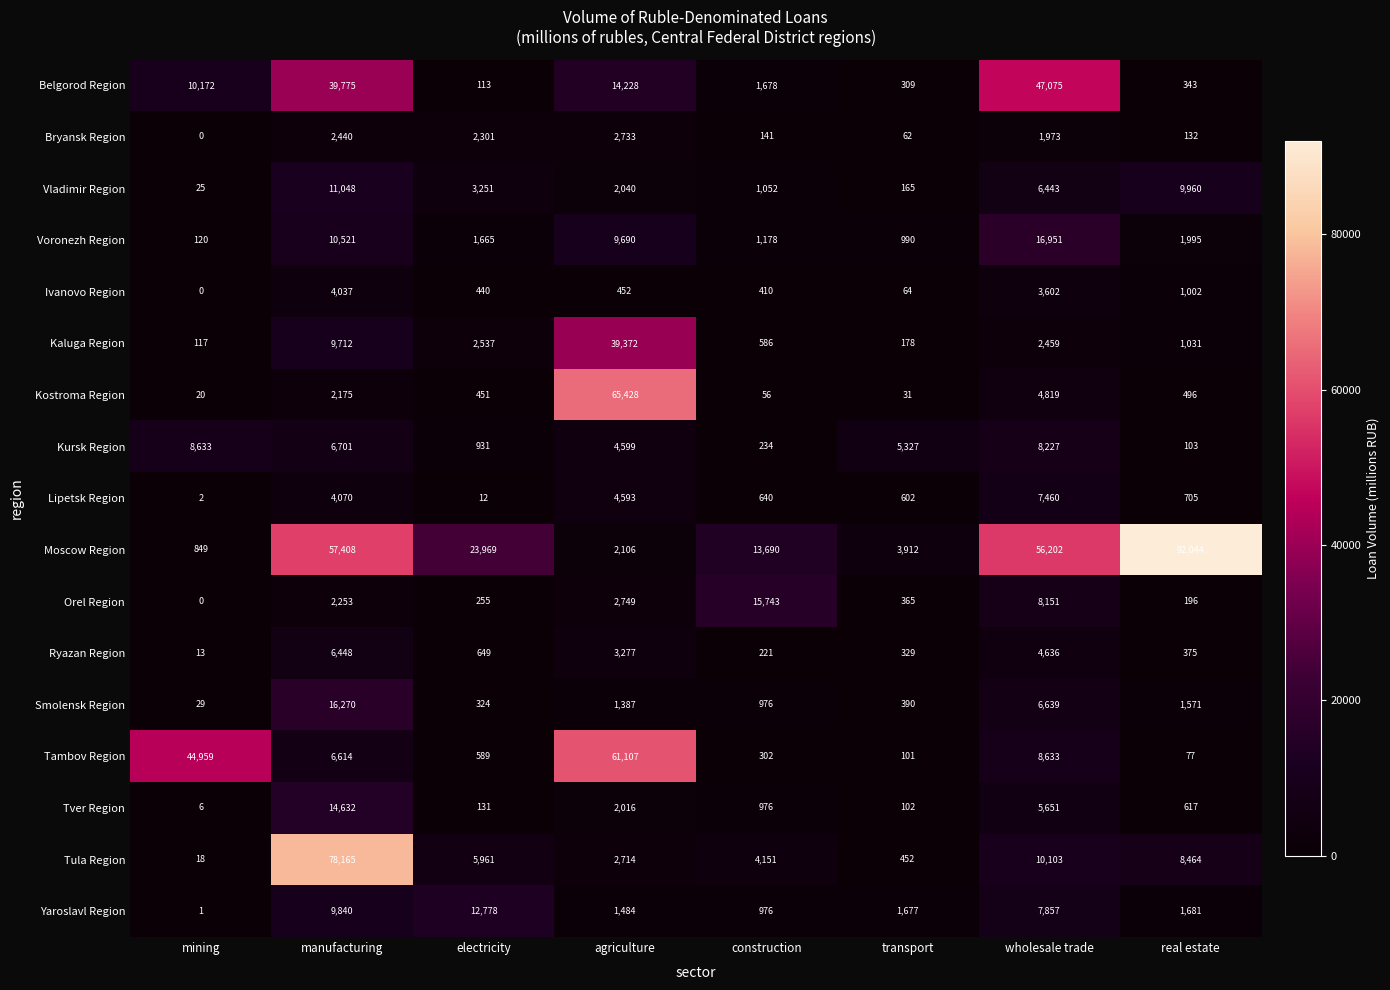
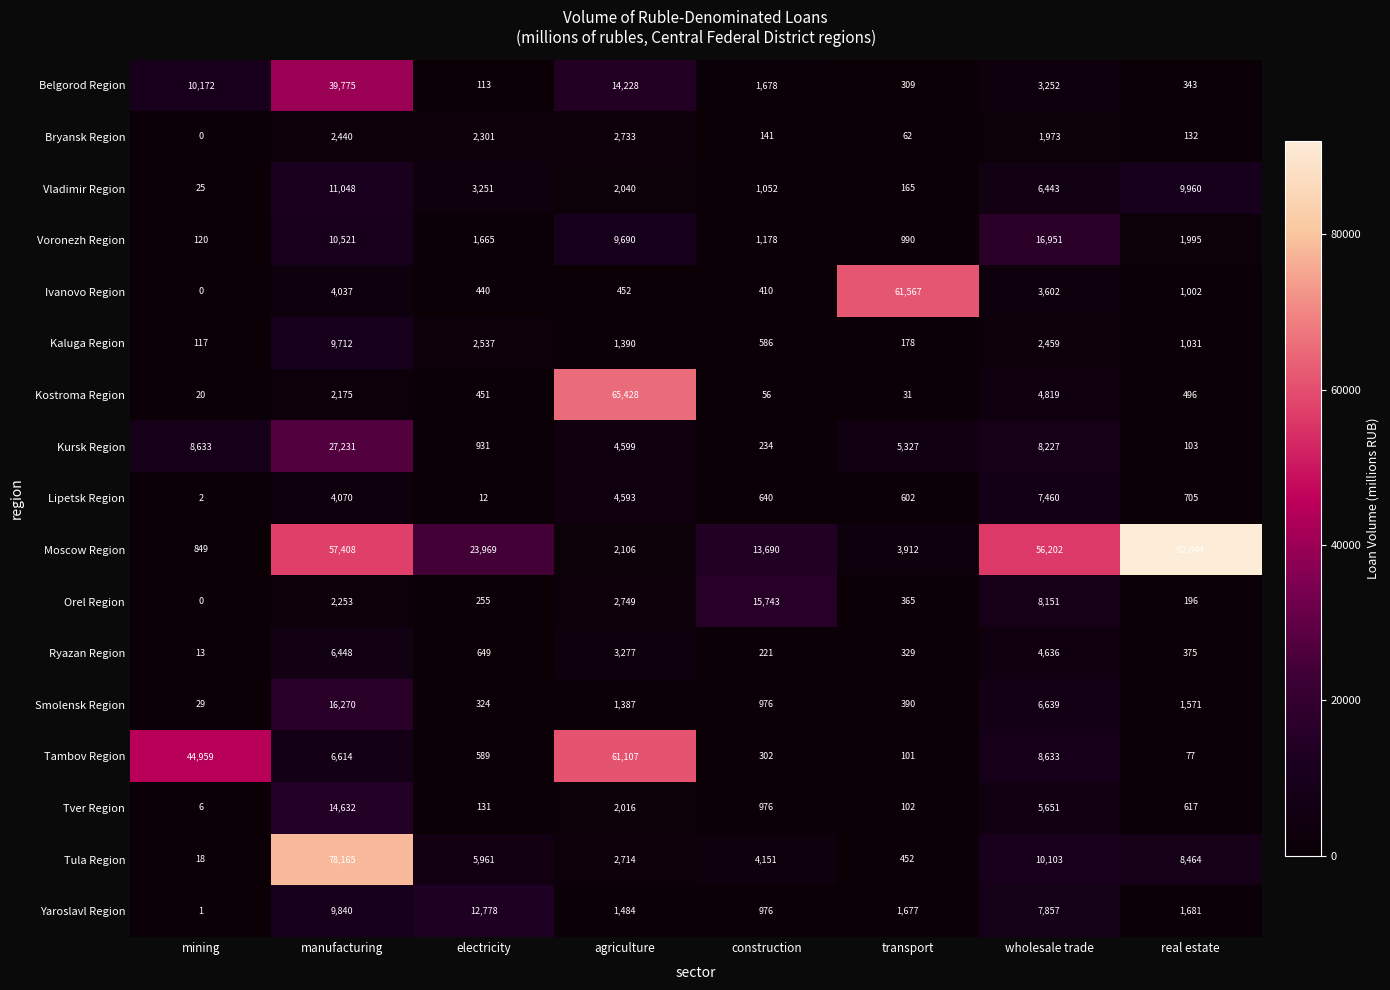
  {
    "Belgorod Region": {
      "mining": "10,172",
      "manufacturing": "39,775",
      "electricity": "113",
      "agriculture": "14,228",
      "construction": "1,678",
      "transport": "309",
-     "wholesale trade": "47,075",
+     "wholesale trade": "3,252",
      "real estate": "343"
    },
    "Bryansk Region": {
      "mining": "0",
      "manufacturing": "2,440",
      "electricity": "2,301",
      "agriculture": "2,733",
      "construction": "141",
      "transport": "62",
      "wholesale trade": "1,973",
      "real estate": "132"
    },
    "Vladimir Region": {
      "mining": "25",
      "manufacturing": "11,048",
      "electricity": "3,251",
      "agriculture": "2,040",
      "construction": "1,052",
      "transport": "165",
      "wholesale trade": "6,443",
      "real estate": "9,960"
    },
    "Voronezh Region": {
      "mining": "120",
      "manufacturing": "10,521",
      "electricity": "1,665",
      "agriculture": "9,690",
      "construction": "1,178",
      "transport": "990",
      "wholesale trade": "16,951",
      "real estate": "1,995"
    },
    "Ivanovo Region": {
      "mining": "0",
      "manufacturing": "4,037",
      "electricity": "440",
      "agriculture": "452",
      "construction": "410",
-     "transport": "64",
+     "transport": "61,567",
      "wholesale trade": "3,602",
      "real estate": "1,002"
    },
    "Kaluga Region": {
      "mining": "117",
      "manufacturing": "9,712",
      "electricity": "2,537",
-     "agriculture": "39,372",
+     "agriculture": "1,390",
      "construction": "586",
      "transport": "178",
      "wholesale trade": "2,459",
      "real estate": "1,031"
    },
    "Kostroma Region": {
      "mining": "20",
      "manufacturing": "2,175",
      "electricity": "451",
      "agriculture": "65,428",
      "construction": "56",
      "transport": "31",
      "wholesale trade": "4,819",
      "real estate": "496"
    },
    "Kursk Region": {
      "mining": "8,633",
-     "manufacturing": "6,701",
+     "manufacturing": "27,231",
      "electricity": "931",
      "agriculture": "4,599",
      "construction": "234",
      "transport": "5,327",
      "wholesale trade": "8,227",
      "real estate": "103"
    },
    "Lipetsk Region": {
      "mining": "2",
      "manufacturing": "4,070",
      "electricity": "12",
      "agriculture": "4,593",
      "construction": "640",
      "transport": "602",
      "wholesale trade": "7,460",
      "real estate": "705"
    },
    "Moscow Region": {
      "mining": "849",
      "manufacturing": "57,408",
      "electricity": "23,969",
      "agriculture": "2,106",
      "construction": "13,690",
      "transport": "3,912",
      "wholesale trade": "56,202"
    },
    "Orel Region": {
      "mining": "0",
      "manufacturing": "2,253",
      "electricity": "255",
      "agriculture": "2,749",
      "construction": "15,743",
      "transport": "365",
      "wholesale trade": "8,151",
      "real estate": "196"
    },
    "Ryazan Region": {
      "mining": "13",
      "manufacturing": "6,448",
      "electricity": "649",
      "agriculture": "3,277",
      "construction": "221",
      "transport": "329",
      "wholesale trade": "4,636",
      "real estate": "375"
    },
    "Smolensk Region": {
      "mining": "29",
      "manufacturing": "16,270",
      "electricity": "324",
      "agriculture": "1,387",
      "construction": "976",
      "transport": "390",
      "wholesale trade": "6,639",
      "real estate": "1,571"
    },
    "Tambov Region": {
      "mining": "44,959",
      "manufacturing": "6,614",
      "electricity": "589",
      "agriculture": "61,107",
      "construction": "302",
      "transport": "101",
      "wholesale trade": "8,633",
      "real estate": "77"
    },
    "Tver Region": {
      "mining": "6",
      "manufacturing": "14,632",
      "electricity": "131",
      "agriculture": "2,016",
      "construction": "976",
      "transport": "102",
      "wholesale trade": "5,651",
      "real estate": "617"
    },
    "Tula Region": {
      "mining": "18",
      "manufacturing": "78,165",
      "electricity": "5,961",
      "agriculture": "2,714",
      "construction": "4,151",
      "transport": "452",
      "wholesale trade": "10,103",
      "real estate": "8,464"
    },
    "Yaroslavl Region": {
      "mining": "1",
      "manufacturing": "9,840",
      "electricity": "12,778",
      "agriculture": "1,484",
      "construction": "976",
      "transport": "1,677",
      "wholesale trade": "7,857",
      "real estate": "1,681"
    }
  }
